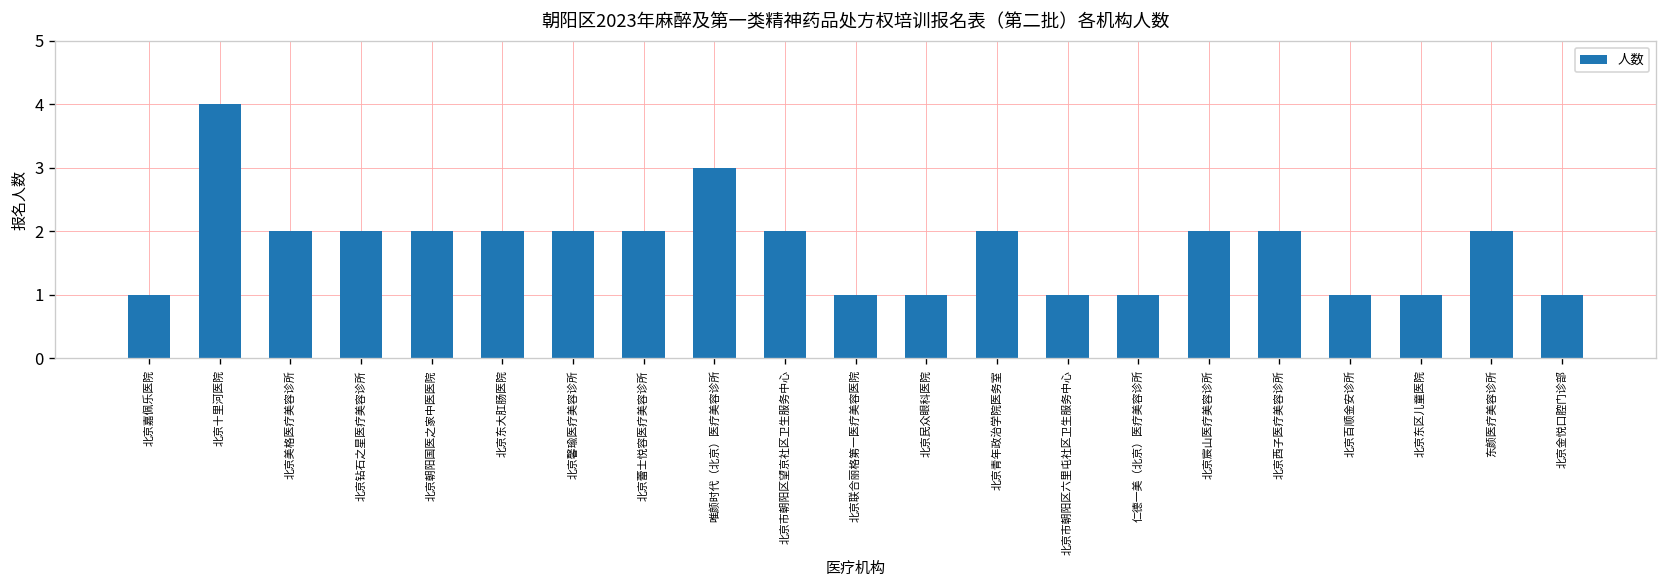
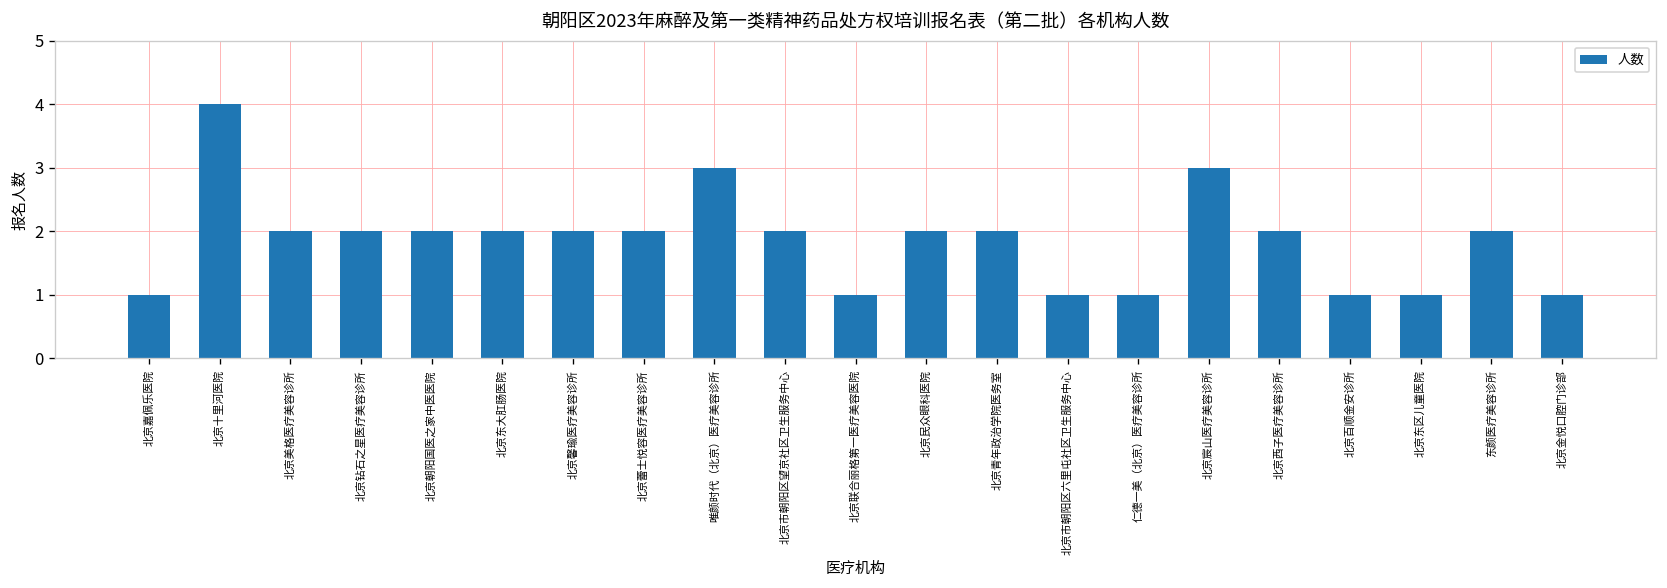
  {
    "北京嘉佩乐医院": 1,
    "北京十里河医院": 4,
    "北京美格医疗美容诊所": 2,
    "北京钻石之星医疗美容诊所": 2,
    "北京朝阳国医之家中医医院": 2,
    "北京东大肛肠医院": 2,
    "北京馨瑜医疗美容诊所": 2,
    "北京蕾士悦容医疗美容诊所": 2,
    "唯颜时代（北京）医疗美容诊所": 3,
    "北京市朝阳区望京社区卫生服务中心": 2,
    "北京联合丽格第一医疗美容医院": 1,
-   "北京民众眼科医院": 1,
+   "北京民众眼科医院": 2,
    "北京青年政治学院医务室": 2,
    "北京市朝阳区六里屯社区卫生服务中心": 1,
    "仁德一美（北京）医疗美容诊所": 1,
-   "北京宸山医疗美容诊所": 2,
+   "北京宸山医疗美容诊所": 3,
    "北京西子医疗美容诊所": 2,
    "北京百顺金安诊所": 1,
    "北京东区儿童医院": 1,
    "东颜医疗美容诊所": 2,
    "北京金悦口腔门诊部": 1
  }
